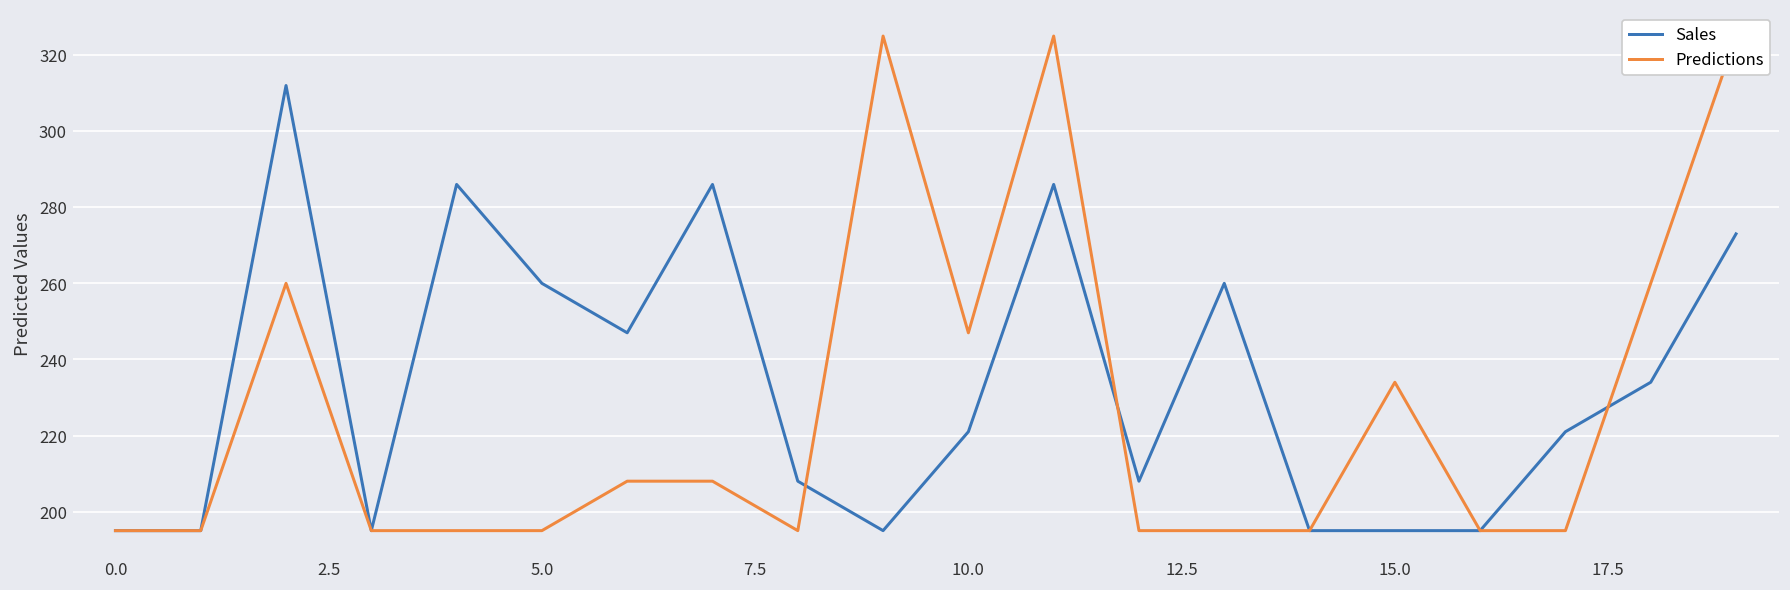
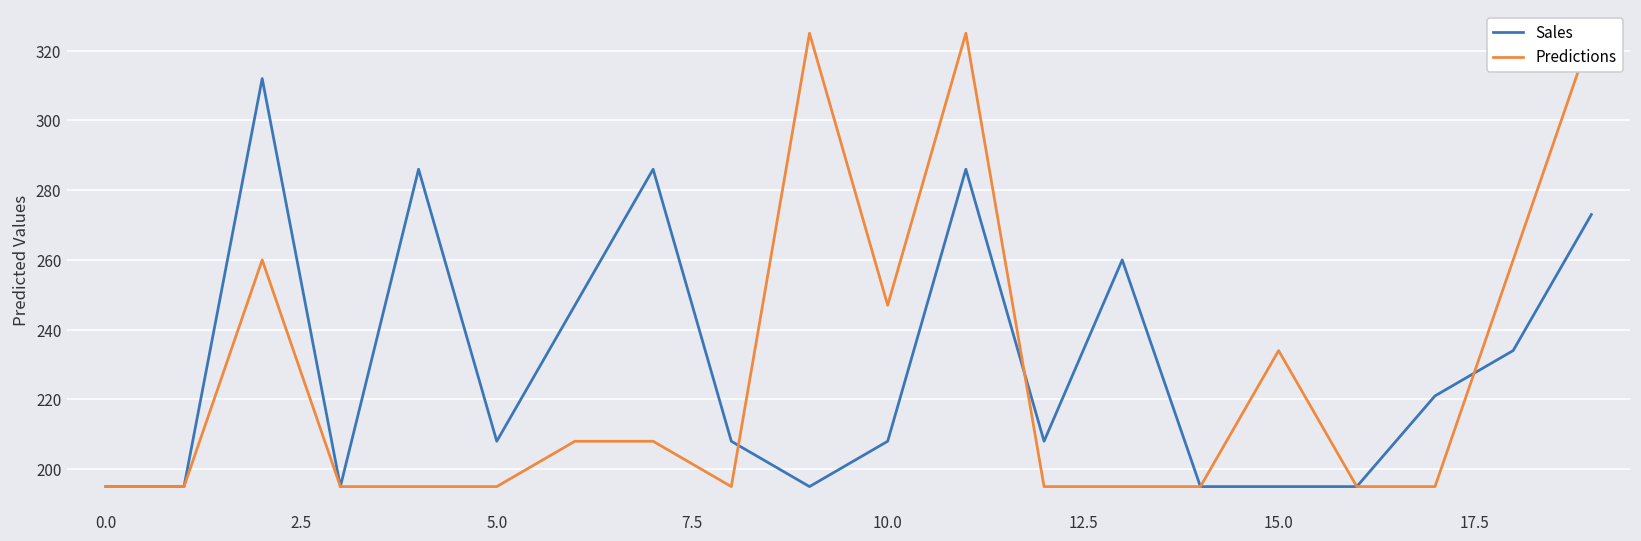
  {
    "Sales": {
-     "5.0": 260,
-     "10.0": 221,
+     "5.0": 208,
+     "10.0": 208,
      "15.0": 195
    },
    "Predictions": {
      "5.0": 195,
      "10.0": 247,
      "15.0": 234
    }
  }
